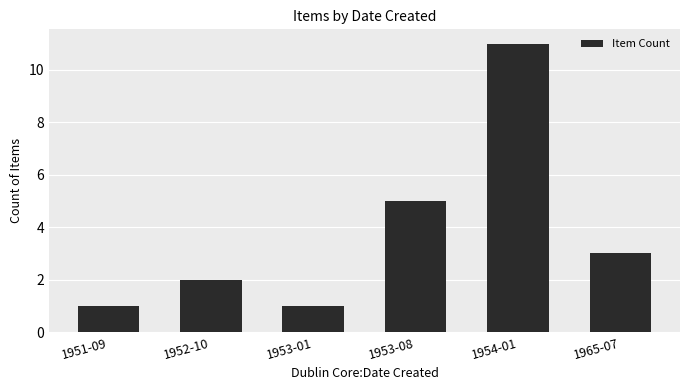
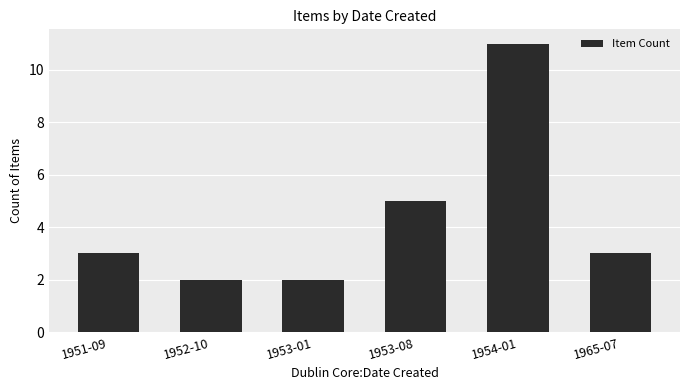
  {
-   "1951-09": 1,
+   "1951-09": 3,
    "1952-10": 2,
-   "1953-01": 1,
+   "1953-01": 2,
    "1953-08": 5,
    "1954-01": 11,
    "1965-07": 3
  }
